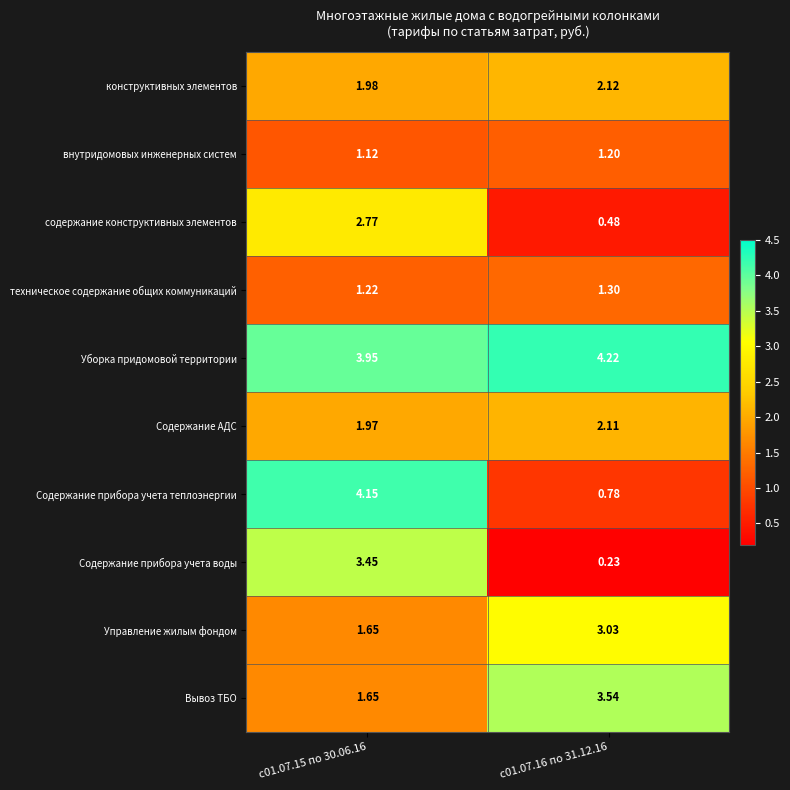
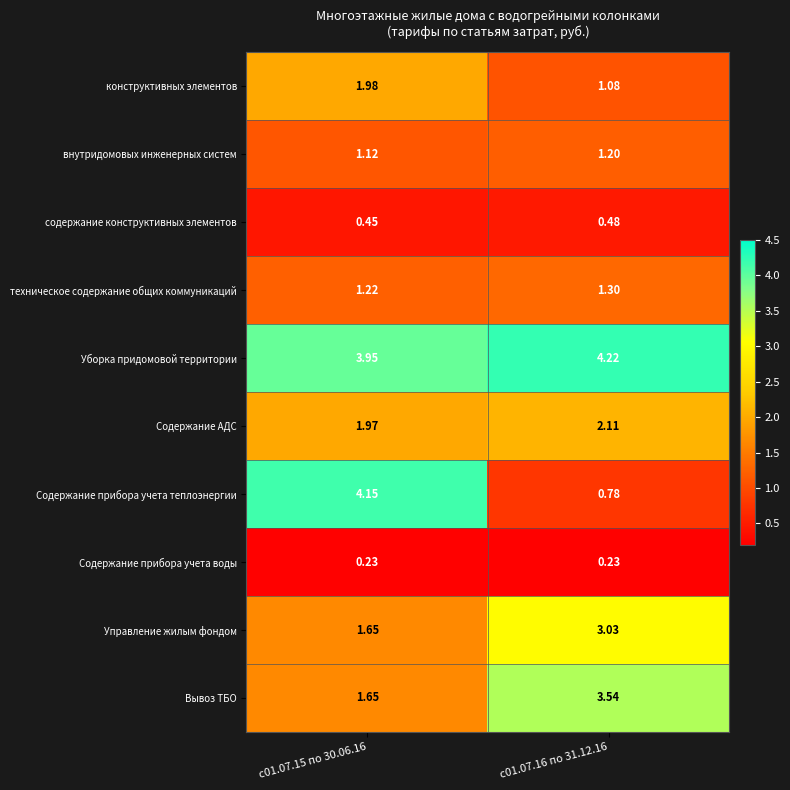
  {
    "конструктивных элементов": {
      "с01.07.15 по 30.06.16": 1.98,
-     "с01.07.16 по 31.12.16": 2.12
+     "с01.07.16 по 31.12.16": 1.08
    },
    "внутридомовых инженерных систем": {
      "с01.07.15 по 30.06.16": 1.12,
      "с01.07.16 по 31.12.16": 1.20
    },
    "содержание конструктивных элементов": {
-     "с01.07.15 по 30.06.16": 2.77,
+     "с01.07.15 по 30.06.16": 0.45,
      "с01.07.16 по 31.12.16": 0.48
    },
    "техническое содержание общих коммуникаций": {
      "с01.07.15 по 30.06.16": 1.22,
      "с01.07.16 по 31.12.16": 1.30
    },
    "Уборка придомовой территории": {
      "с01.07.15 по 30.06.16": 3.95,
      "с01.07.16 по 31.12.16": 4.22
    },
    "Содержание АДС": {
      "с01.07.15 по 30.06.16": 1.97,
      "с01.07.16 по 31.12.16": 2.11
    },
    "Содержание прибора учета теплоэнергии": {
      "с01.07.15 по 30.06.16": 4.15,
      "с01.07.16 по 31.12.16": 0.78
    },
    "Содержание прибора учета воды": {
-     "с01.07.15 по 30.06.16": 3.45,
+     "с01.07.15 по 30.06.16": 0.23,
      "с01.07.16 по 31.12.16": 0.23
    },
    "Управление жилым фондом": {
      "с01.07.15 по 30.06.16": 1.65,
      "с01.07.16 по 31.12.16": 3.03
    },
    "Вывоз ТБО": {
      "с01.07.15 по 30.06.16": 1.65,
      "с01.07.16 по 31.12.16": 3.54
    }
  }
